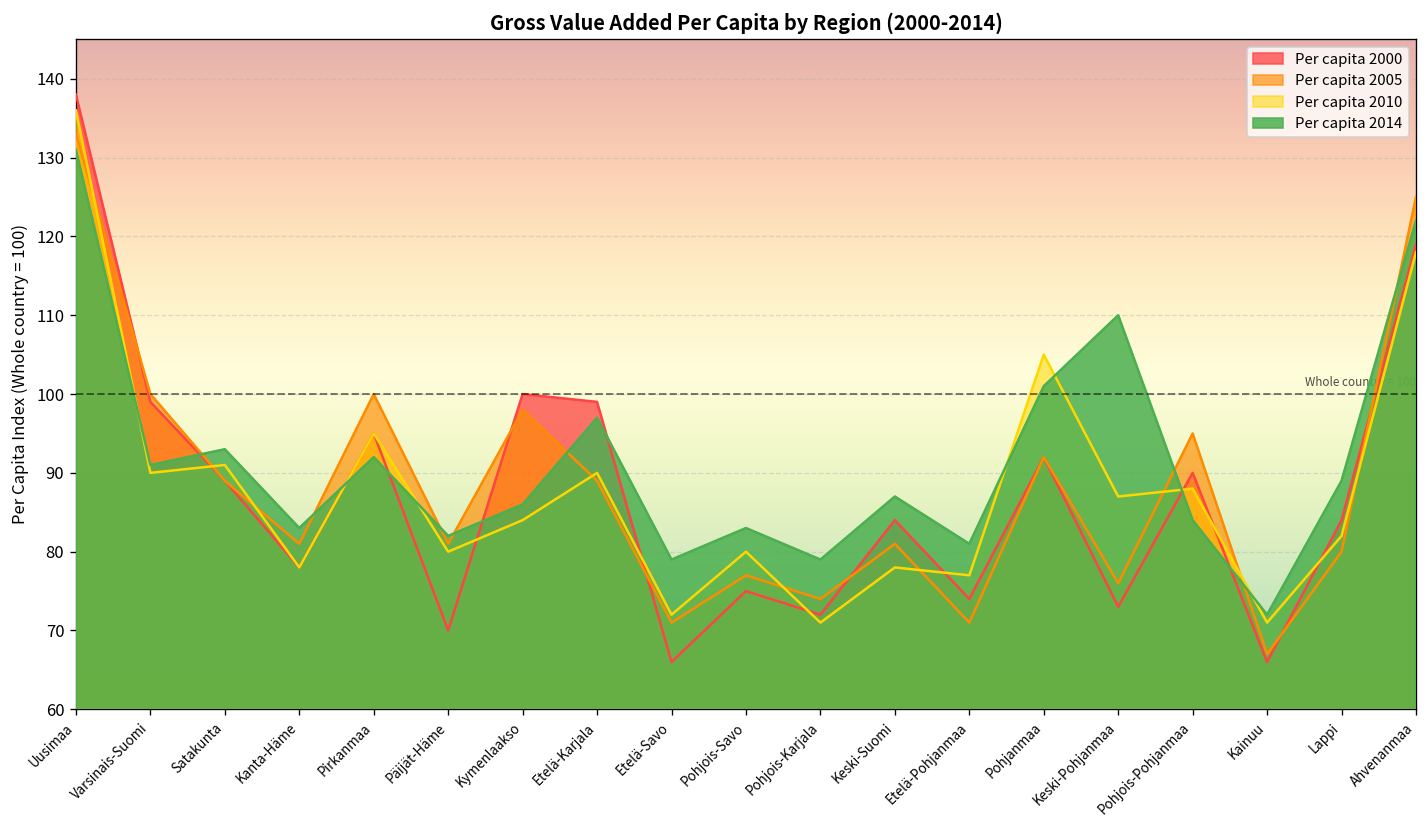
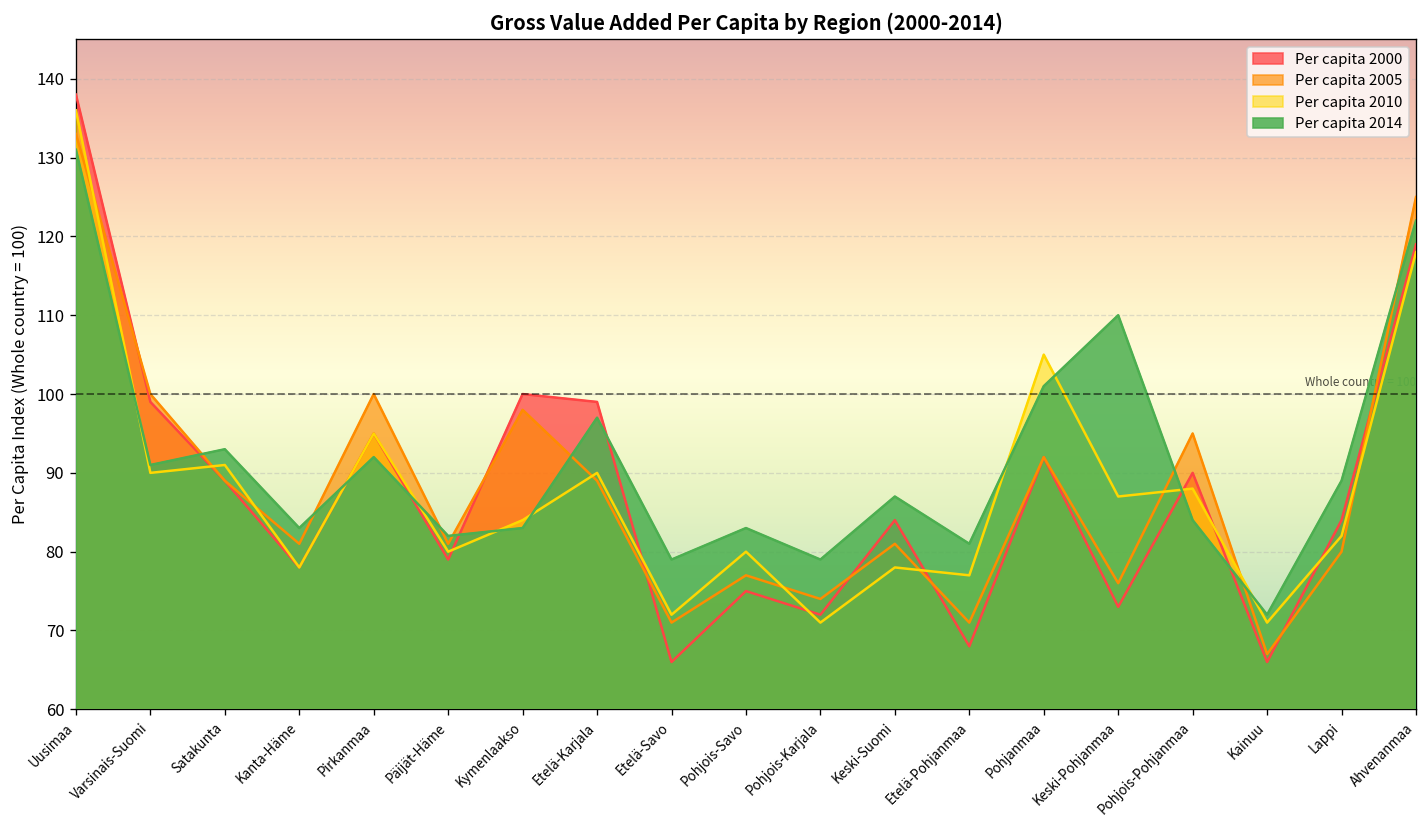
  {
    "Per capita 2000": {
      "Uusimaa": 138,
      "Varsinais-Suomi": 99,
-     "Päijät-Häme": 70,
+     "Päijät-Häme": 79,
      "Kymenlaakso": 100,
      "Etelä-Karjala": 99,
      "Etelä-Savo": 66,
      "Pohjois-Savo": 75,
      "Pohjois-Karjala": 72,
      "Keski-Suomi": 84,
-     "Etelä-Pohjanmaa": 74,
+     "Etelä-Pohjanmaa": 68,
      "Keski-Pohjanmaa": 73,
      "Pohjois-Pohjanmaa": 90,
      "Kainuu": 66,
      "Lappi": 84,
      "Ahvenanmaa": 119
    },
    "Per capita 2005": {
      "Uusimaa": 133,
      "Varsinais-Suomi": 100,
      "Kanta-Häme": 81,
      "Pirkanmaa": 100,
      "Päijät-Häme": 81,
      "Kymenlaakso": 98,
      "Etelä-Karjala": 89,
      "Etelä-Savo": 71,
      "Pohjois-Savo": 77,
      "Pohjois-Karjala": 74,
      "Keski-Suomi": 81,
      "Etelä-Pohjanmaa": 71,
      "Keski-Pohjanmaa": 76,
      "Pohjois-Pohjanmaa": 95,
      "Kainuu": 67,
      "Lappi": 80,
      "Ahvenanmaa": 125
    },
    "Per capita 2010": {
      "Uusimaa": 136,
      "Varsinais-Suomi": 90,
      "Satakunta": 91,
      "Päijät-Häme": 80,
      "Kymenlaakso": 84,
      "Etelä-Karjala": 90,
      "Etelä-Savo": 72,
      "Pohjois-Savo": 80,
      "Pohjois-Karjala": 71,
      "Keski-Suomi": 78,
      "Etelä-Pohjanmaa": 77,
      "Pohjanmaa": 105,
      "Keski-Pohjanmaa": 87,
      "Pohjois-Pohjanmaa": 88,
      "Kainuu": 71,
      "Lappi": 82,
      "Ahvenanmaa": 118
    },
    "Per capita 2014": {
      "Uusimaa": 131,
      "Varsinais-Suomi": 91,
      "Satakunta": 93,
      "Kanta-Häme": 83,
      "Pirkanmaa": 92,
      "Päijät-Häme": 82,
-     "Kymenlaakso": 86,
+     "Kymenlaakso": 83,
      "Etelä-Karjala": 97,
      "Etelä-Savo": 79,
      "Pohjois-Savo": 83,
      "Pohjois-Karjala": 79,
      "Keski-Suomi": 87,
      "Etelä-Pohjanmaa": 81,
      "Pohjanmaa": 101,
      "Keski-Pohjanmaa": 110,
      "Pohjois-Pohjanmaa": 84,
      "Kainuu": 72,
      "Lappi": 89,
      "Ahvenanmaa": 122
    }
  }
